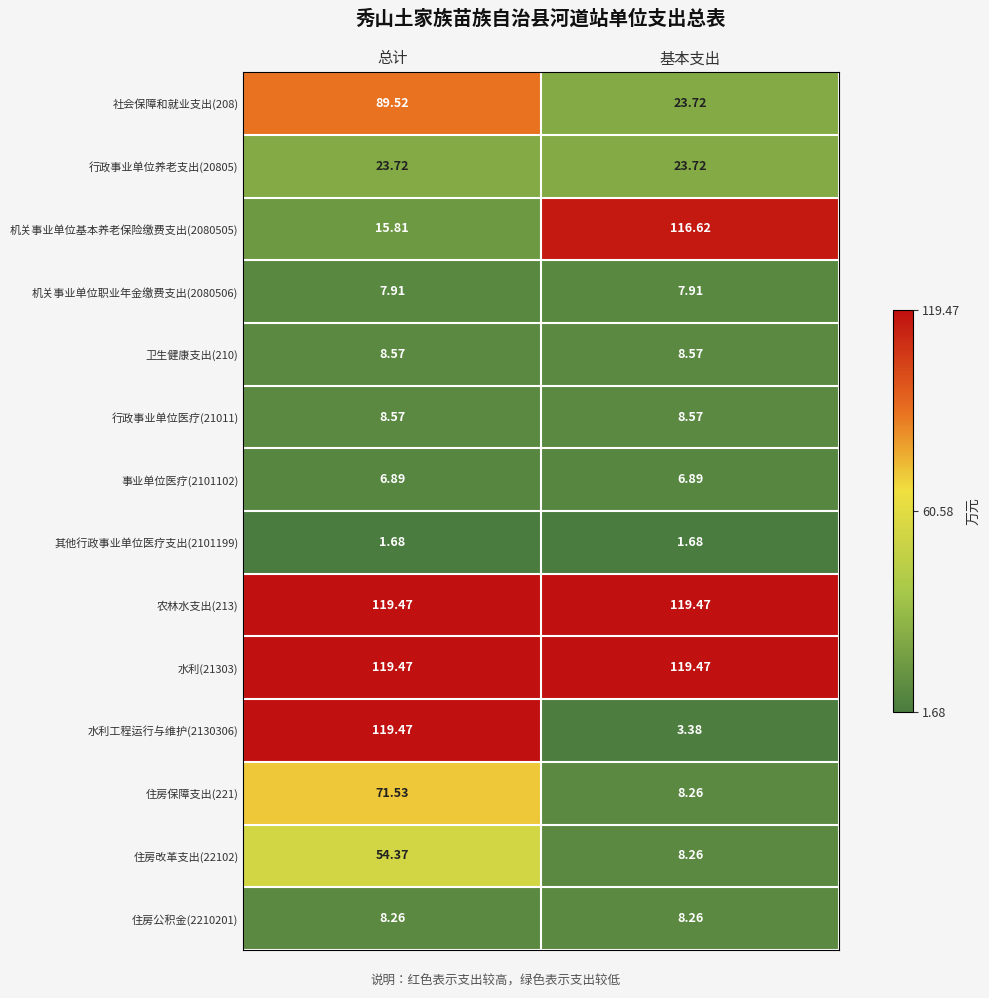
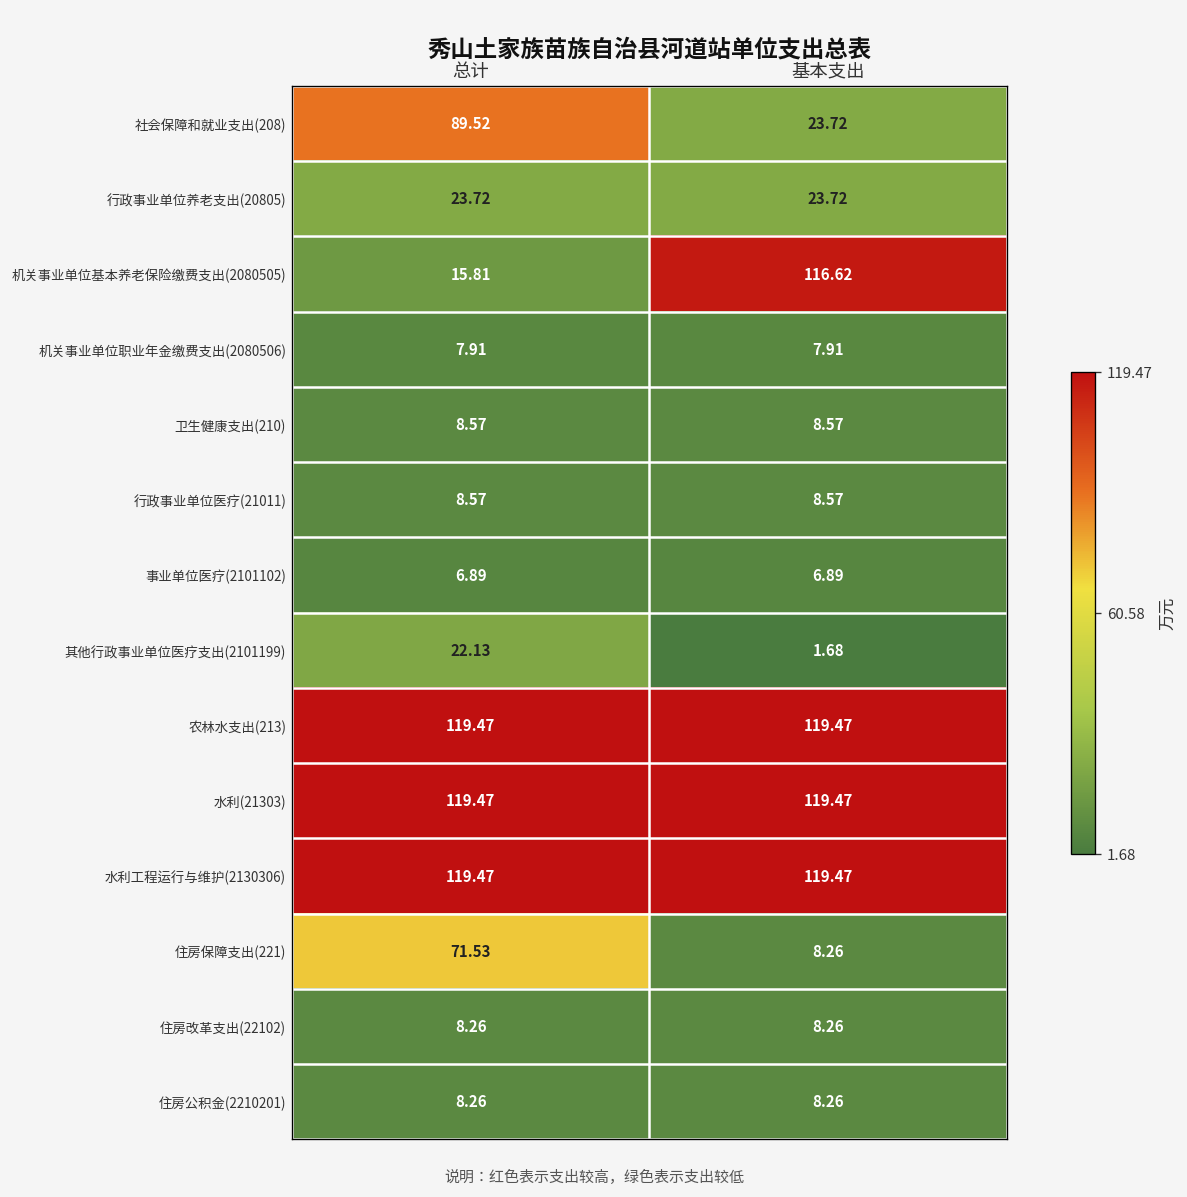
  {
    "社会保障和就业支出(208)": {
      "总计": 89.52,
      "基本支出": 23.72
    },
    "行政事业单位养老支出(20805)": {
      "总计": 23.72,
      "基本支出": 23.72
    },
    "机关事业单位基本养老保险缴费支出(2080505)": {
      "总计": 15.81,
      "基本支出": 116.62
    },
    "机关事业单位职业年金缴费支出(2080506)": {
      "总计": 7.91,
      "基本支出": 7.91
    },
    "卫生健康支出(210)": {
      "总计": 8.57,
      "基本支出": 8.57
    },
    "行政事业单位医疗(21011)": {
      "总计": 8.57,
      "基本支出": 8.57
    },
    "事业单位医疗(2101102)": {
      "总计": 6.89,
      "基本支出": 6.89
    },
    "其他行政事业单位医疗支出(2101199)": {
-     "总计": 1.68,
+     "总计": 22.13,
      "基本支出": 1.68
    },
    "农林水支出(213)": {
      "总计": 119.47,
      "基本支出": 119.47
    },
    "水利(21303)": {
      "总计": 119.47,
      "基本支出": 119.47
    },
    "水利工程运行与维护(2130306)": {
      "总计": 119.47,
-     "基本支出": 3.38
+     "基本支出": 119.47
    },
    "住房保障支出(221)": {
      "总计": 71.53,
      "基本支出": 8.26
    },
    "住房改革支出(22102)": {
-     "总计": 54.37,
+     "总计": 8.26,
      "基本支出": 8.26
    },
    "住房公积金(2210201)": {
      "总计": 8.26,
      "基本支出": 8.26
    }
  }
